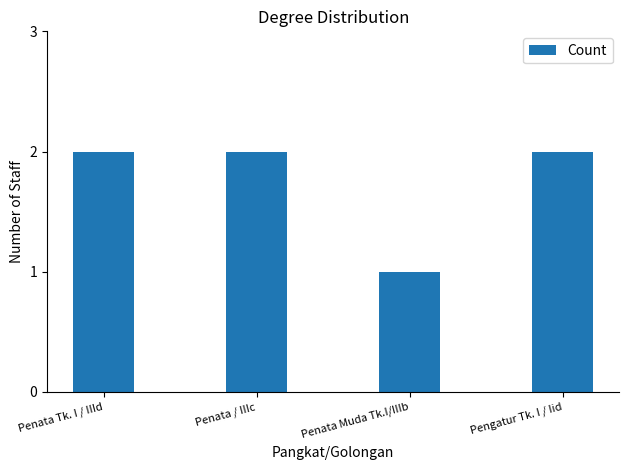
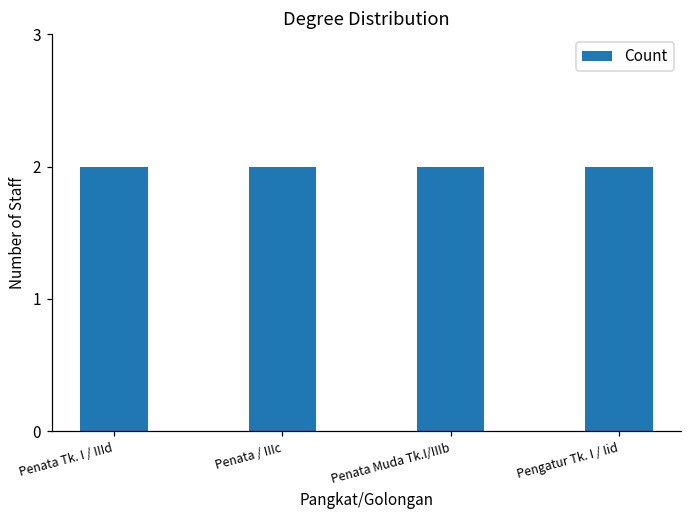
  {
    "Penata Tk. I / IIId": 2,
    "Penata / IIIc": 2,
-   "Penata Muda Tk.I/IIIb": 1,
+   "Penata Muda Tk.I/IIIb": 2,
    "Pengatur Tk. I / Iid": 2
  }
